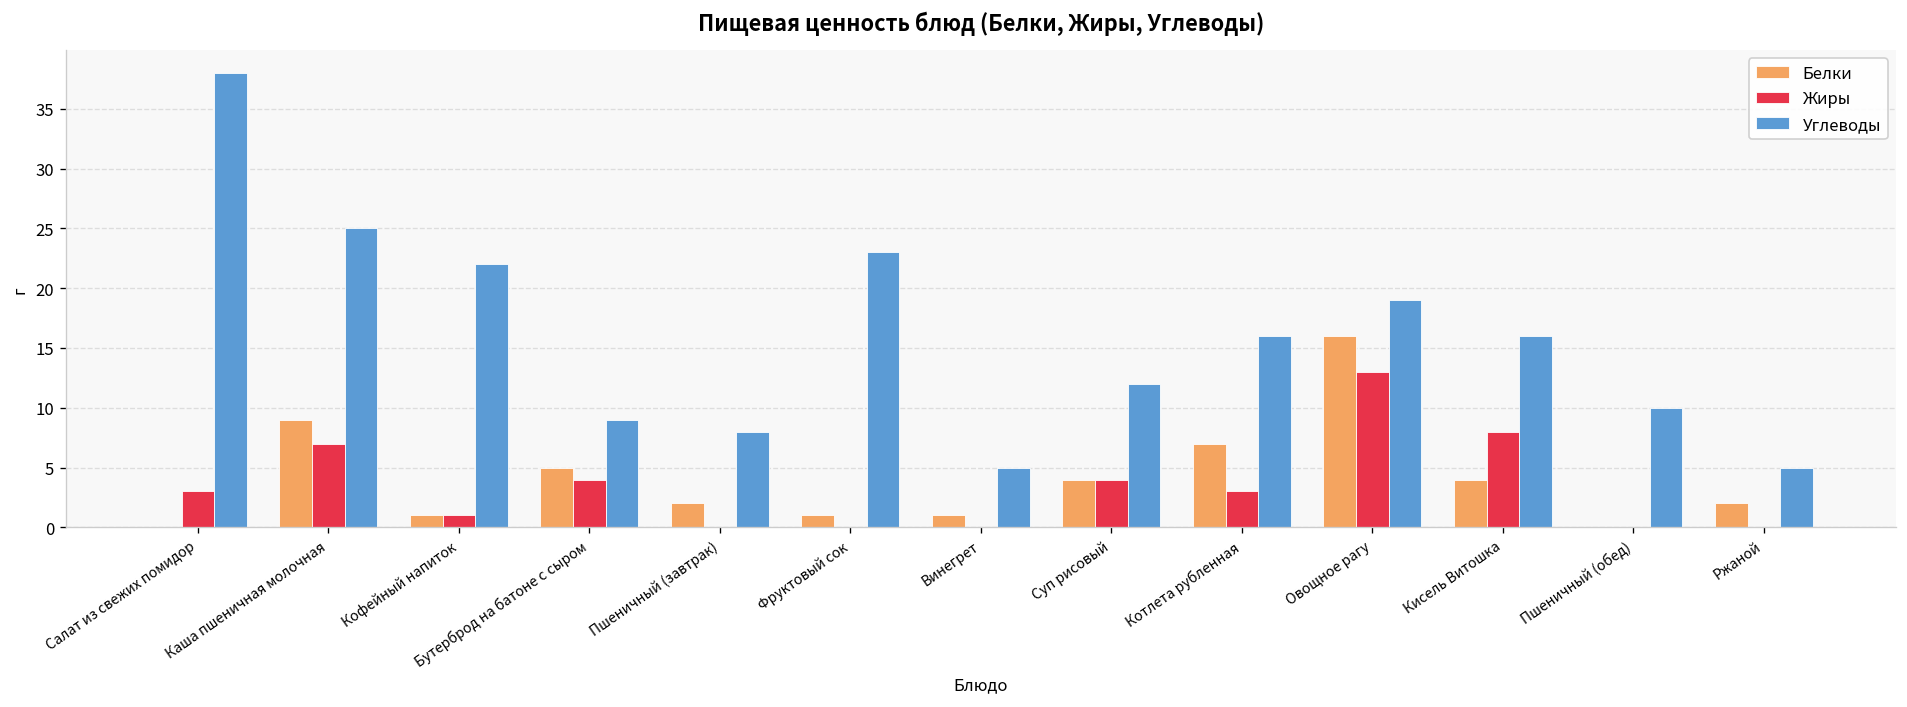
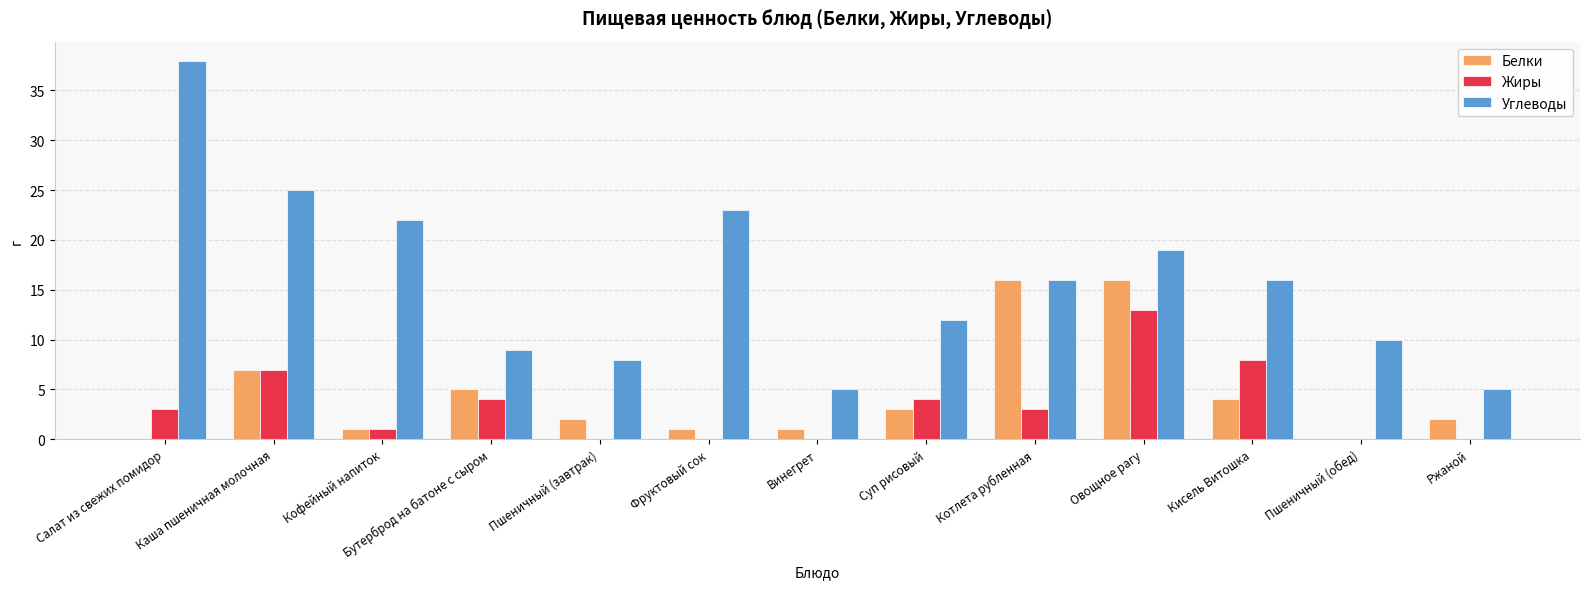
  {
    "Белки": {
      "Салат из свежих помидор": 0,
-     "Каша пшеничная молочная": 9,
+     "Каша пшеничная молочная": 7,
      "Кофейный напиток": 1,
      "Бутерброд на батоне с сыром": 5,
      "Пшеничный (завтрак)": 2,
      "Фруктовый сок": 1,
      "Винегрет": 1,
-     "Суп рисовый": 4,
-     "Котлета рубленная": 7,
+     "Суп рисовый": 3,
+     "Котлета рубленная": 16,
      "Овощное рагу": 16,
      "Кисель Витошка": 4,
      "Пшеничный (обед)": 0,
      "Ржаной": 2
    },
    "Жиры": {
      "Салат из свежих помидор": 3,
      "Каша пшеничная молочная": 7,
      "Кофейный напиток": 1,
      "Бутерброд на батоне с сыром": 4,
      "Пшеничный (завтрак)": 0,
      "Фруктовый сок": 0,
      "Винегрет": 0,
      "Суп рисовый": 4,
      "Котлета рубленная": 3,
      "Овощное рагу": 13,
      "Кисель Витошка": 8,
      "Пшеничный (обед)": 0,
      "Ржаной": 0
    },
    "Углеводы": {
      "Салат из свежих помидор": 38,
      "Каша пшеничная молочная": 25,
      "Кофейный напиток": 22,
      "Бутерброд на батоне с сыром": 9,
      "Пшеничный (завтрак)": 8,
      "Фруктовый сок": 23,
      "Винегрет": 5,
      "Суп рисовый": 12,
      "Котлета рубленная": 16,
      "Овощное рагу": 19,
      "Кисель Витошка": 16,
      "Пшеничный (обед)": 10,
      "Ржаной": 5
    }
  }
